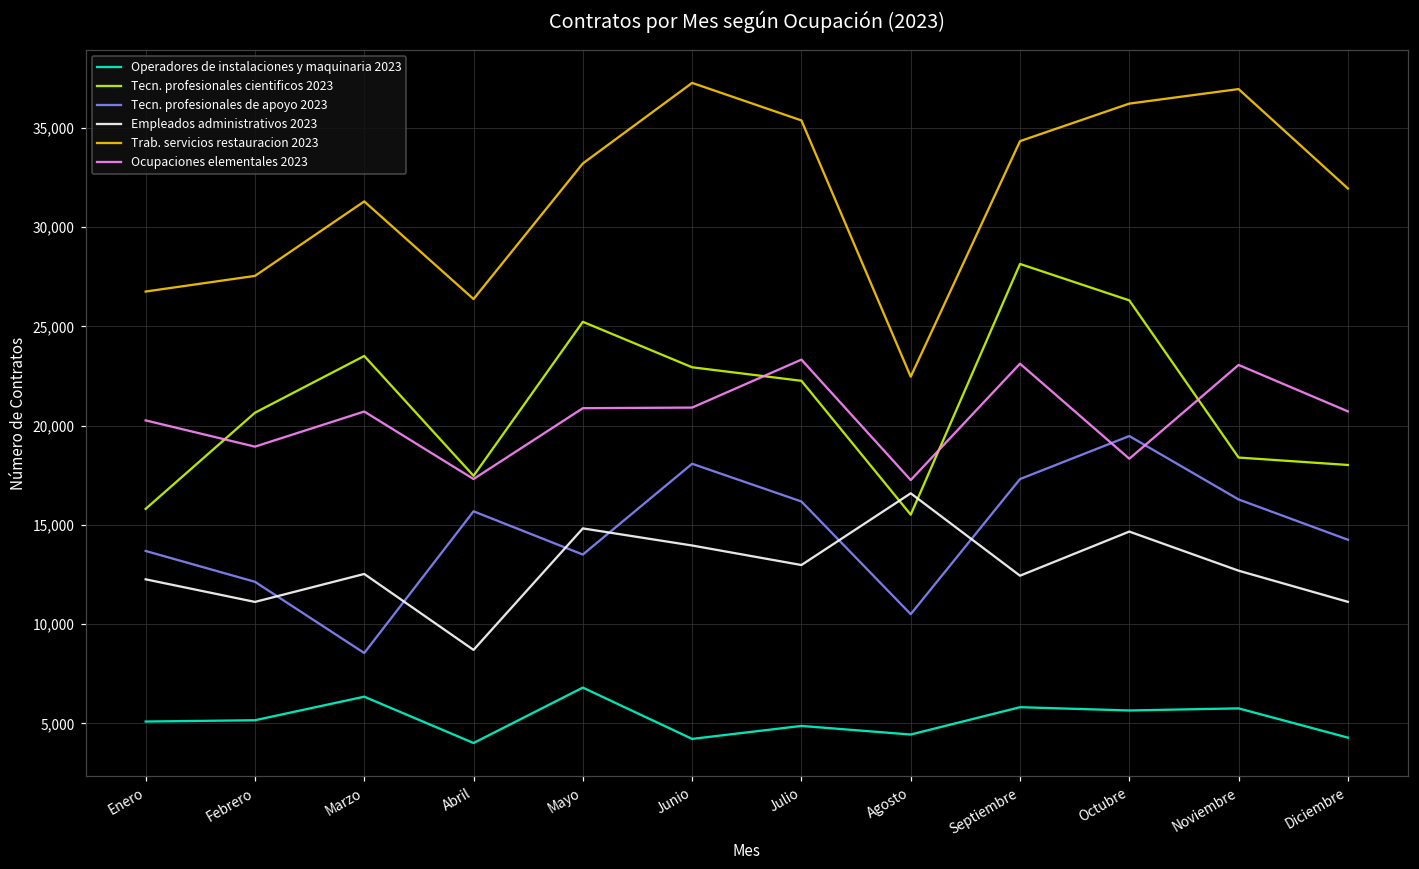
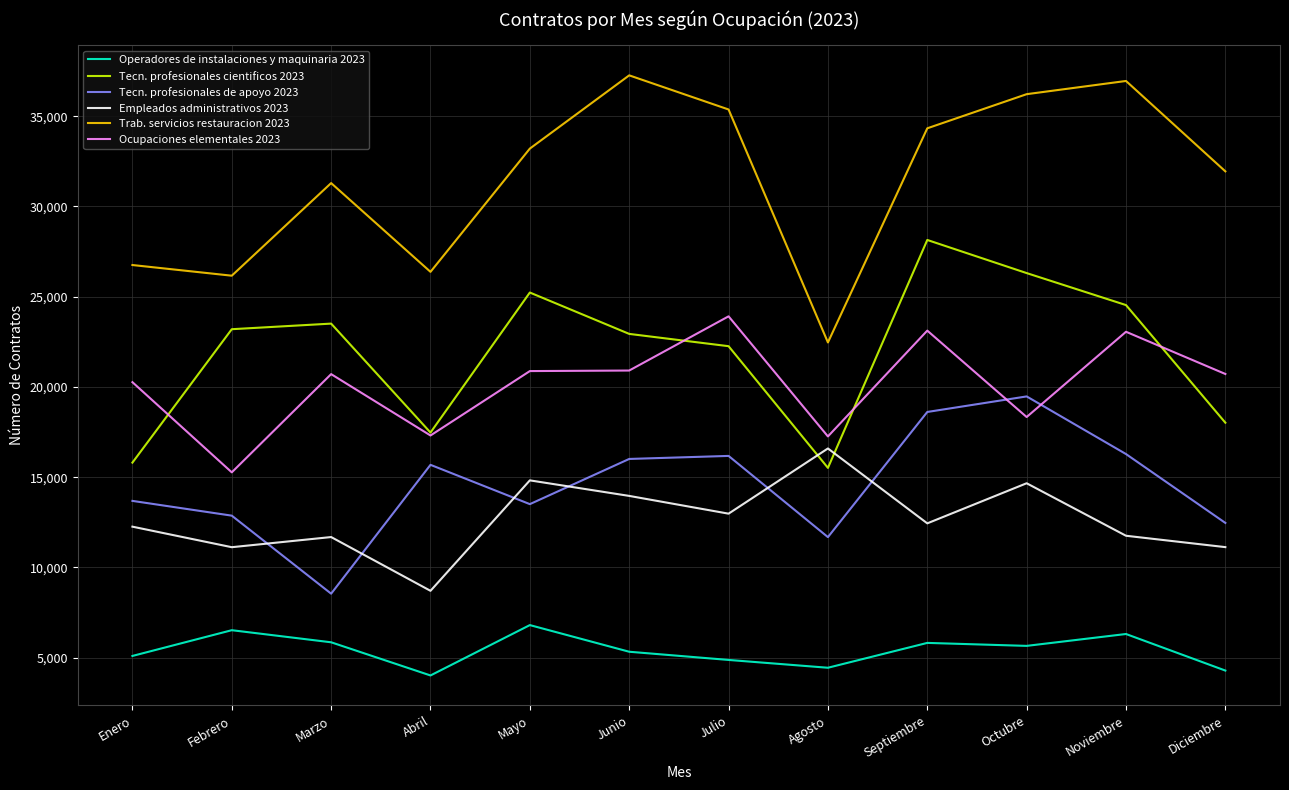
  {
    "Operadores de instalaciones y maquinaria 2023": {
      "Enero": "5,100",
-     "Febrero": "5,200",
-     "Marzo": "6,300",
+     "Febrero": "6,500",
+     "Marzo": "5,900",
      "Abril": "4,000",
      "Mayo": "6,800",
-     "Junio": "4,200",
+     "Junio": "5,300",
      "Julio": "4,900",
      "Agosto": "4,400",
      "Septiembre": "5,800",
      "Octubre": "5,700",
-     "Noviembre": "5,800",
+     "Noviembre": "6,300",
      "Diciembre": "4,300"
    },
    "Tecn. profesionales cientificos 2023": {
      "Enero": "15,800",
-     "Febrero": "20,600",
+     "Febrero": "23,200",
      "Marzo": "23,500",
      "Abril": "17,500",
      "Mayo": "25,200",
      "Junio": "22,900",
      "Julio": "22,300",
      "Agosto": "15,500",
      "Septiembre": "28,100",
      "Octubre": "26,300",
-     "Noviembre": "18,400",
+     "Noviembre": "24,500",
      "Diciembre": "18,000"
    },
    "Tecn. profesionales de apoyo 2023": {
      "Enero": "13,700",
-     "Febrero": "12,100",
+     "Febrero": "12,900",
      "Marzo": "8,500",
      "Abril": "15,700",
      "Mayo": "13,500",
-     "Junio": "18,100",
+     "Junio": "16,000",
      "Julio": "16,200",
-     "Agosto": "10,500",
-     "Septiembre": "17,300",
+     "Agosto": "11,700",
+     "Septiembre": "18,600",
      "Octubre": "19,500",
      "Noviembre": "16,300",
-     "Diciembre": "14,300"
+     "Diciembre": "12,500"
    },
    "Empleados administrativos 2023": {
      "Enero": "12,300",
      "Febrero": "11,100",
-     "Marzo": "12,500",
+     "Marzo": "11,700",
      "Abril": "8,700",
      "Mayo": "14,800",
      "Junio": "14,000",
      "Julio": "13,000",
      "Agosto": "16,600",
      "Septiembre": "12,400",
      "Octubre": "14,700",
-     "Noviembre": "12,700",
+     "Noviembre": "11,800",
      "Diciembre": "11,100"
    },
    "Trab. servicios restauracion 2023": {
      "Enero": "26,800",
-     "Febrero": "27,500",
+     "Febrero": "26,200",
      "Marzo": "31,300",
      "Abril": "26,400",
      "Mayo": "33,200",
      "Junio": "37,300",
      "Julio": "35,400",
      "Agosto": "22,500",
      "Septiembre": "34,300",
      "Octubre": "36,200",
      "Noviembre": "37,000",
      "Diciembre": "31,900"
    },
    "Ocupaciones elementales 2023": {
      "Enero": "20,300",
-     "Febrero": "18,900",
+     "Febrero": "15,300",
      "Marzo": "20,700",
      "Abril": "17,300",
      "Mayo": "20,900",
      "Junio": "20,900",
-     "Julio": "23,300",
+     "Julio": "23,900",
      "Agosto": "17,300",
      "Septiembre": "23,100",
      "Octubre": "18,300",
      "Noviembre": "23,100",
      "Diciembre": "20,700"
    }
  }
